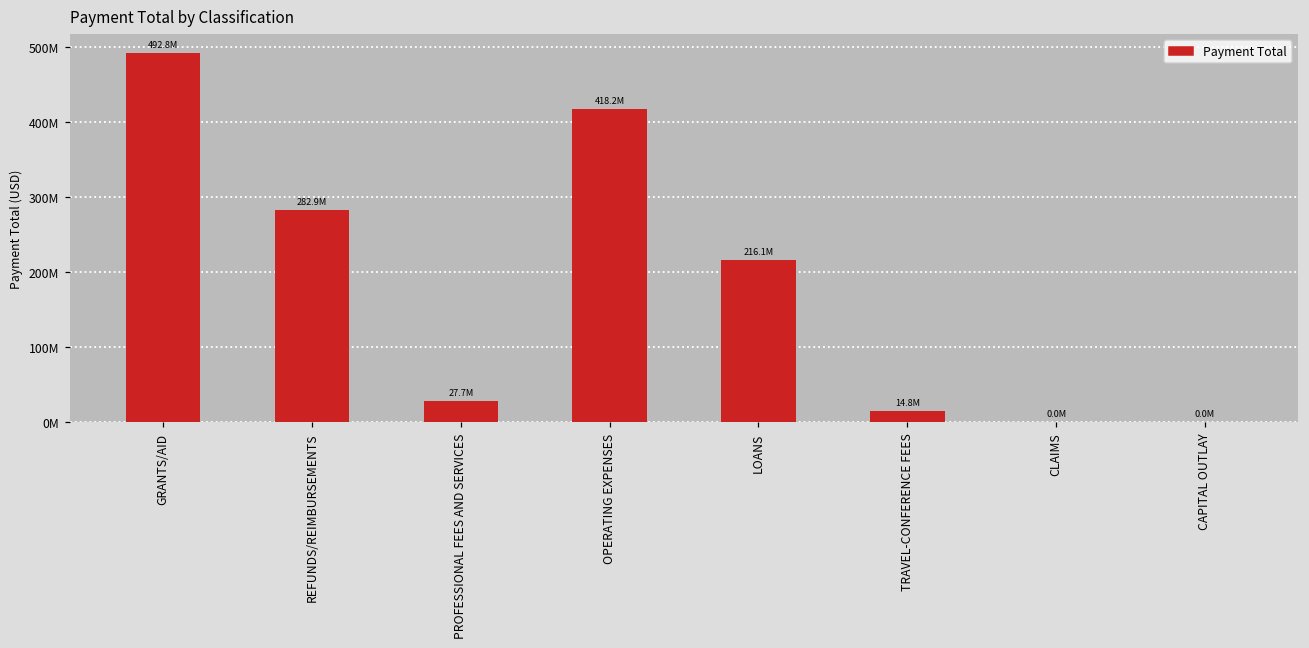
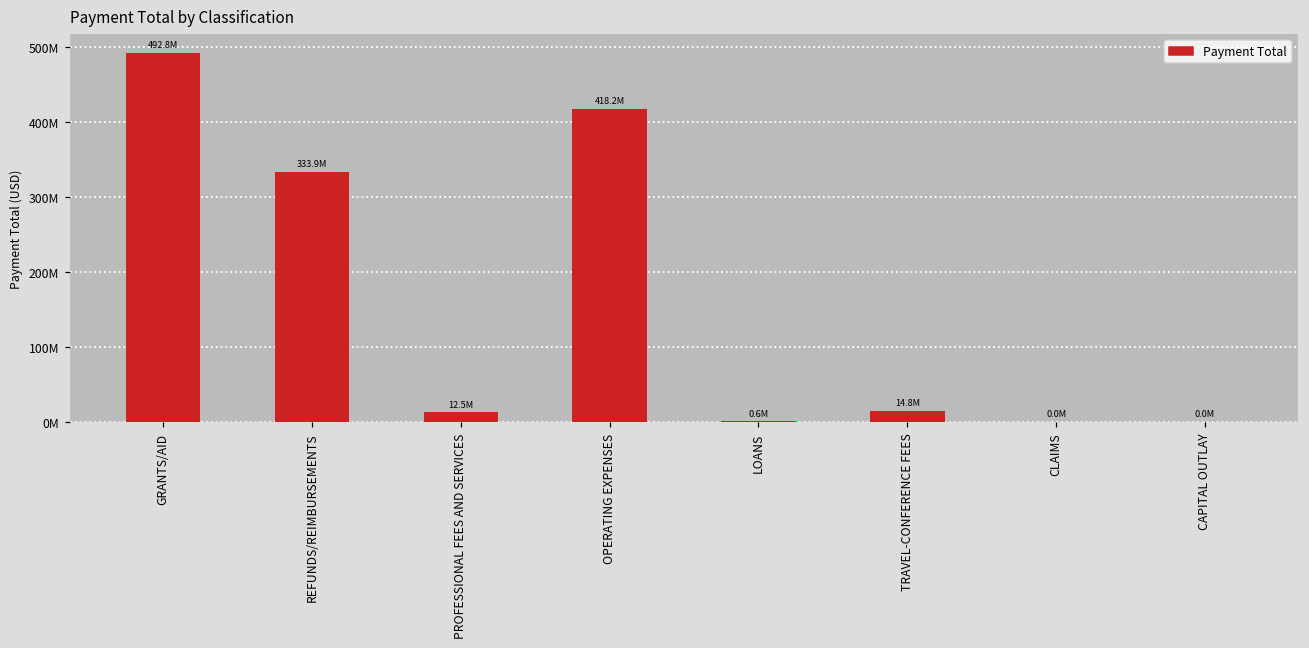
  {
    "GRANTS/AID": "492.8M",
-   "REFUNDS/REIMBURSEMENTS": "282.9M",
-   "PROFESSIONAL FEES AND SERVICES": "27.7M",
+   "REFUNDS/REIMBURSEMENTS": "333.9M",
+   "PROFESSIONAL FEES AND SERVICES": "12.5M",
    "OPERATING EXPENSES": "418.2M",
-   "LOANS": "216.1M",
+   "LOANS": "0.6M",
    "TRAVEL-CONFERENCE FEES": "14.8M"
  }
